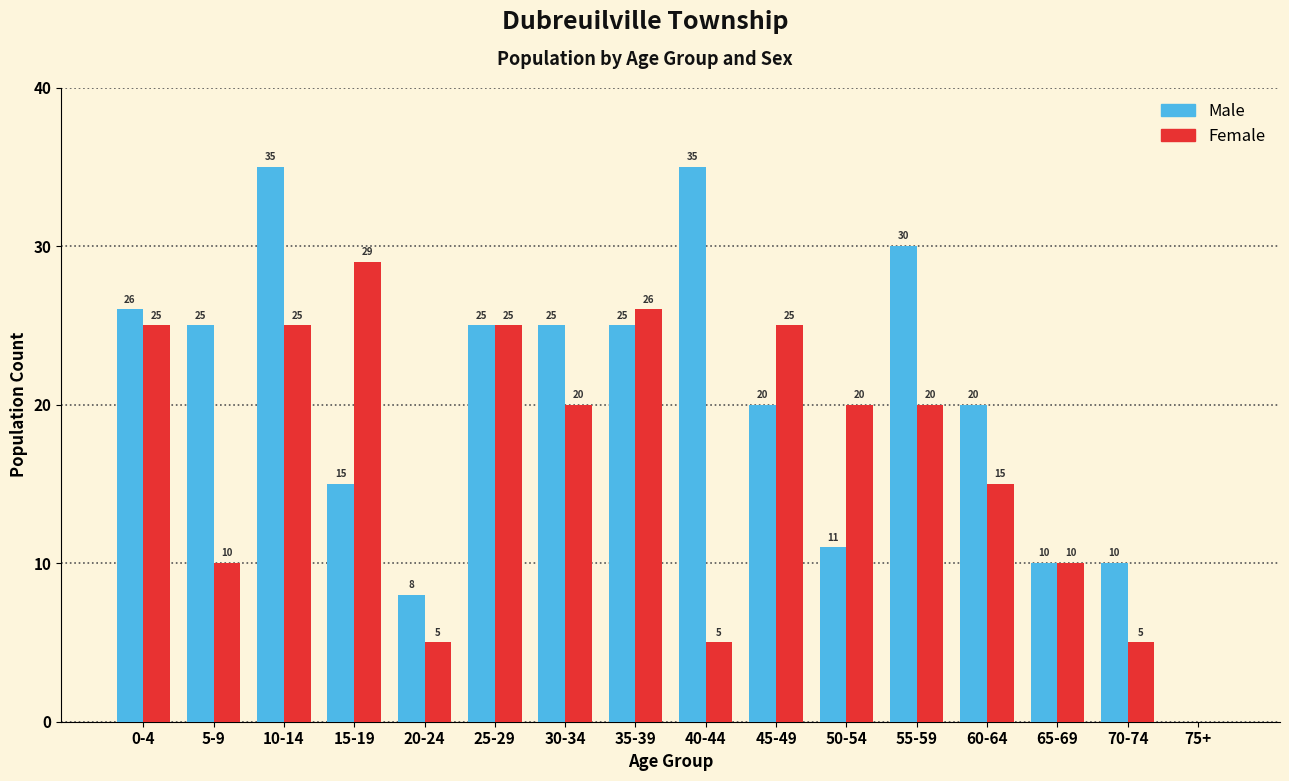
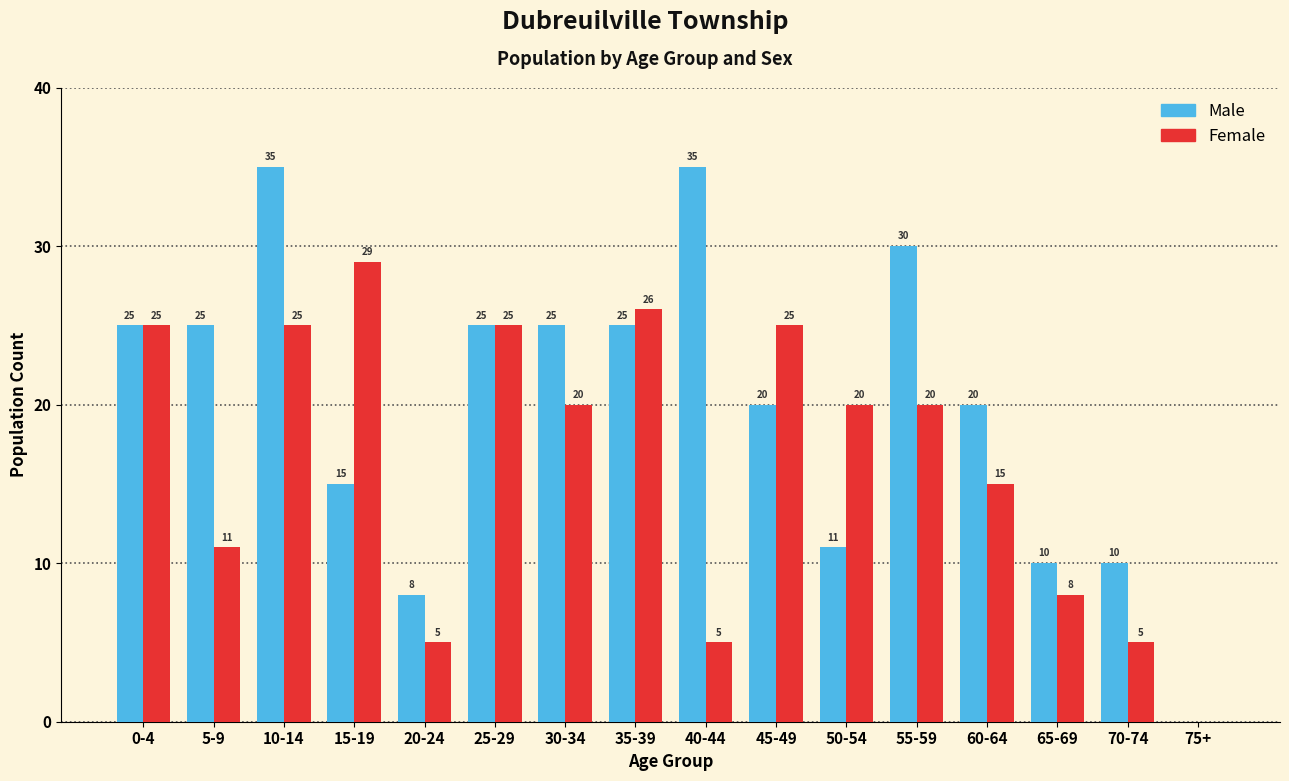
  {
    "Male": {
-     "0-4": 26,
+     "0-4": 25,
      "5-9": 25,
      "10-14": 35,
      "15-19": 15,
      "20-24": 8,
      "25-29": 25,
      "30-34": 25,
      "35-39": 25,
      "40-44": 35,
      "45-49": 20,
      "50-54": 11,
      "55-59": 30,
      "60-64": 20,
      "65-69": 10,
      "70-74": 10
    },
    "Female": {
      "0-4": 25,
-     "5-9": 10,
+     "5-9": 11,
      "10-14": 25,
      "15-19": 29,
      "20-24": 5,
      "25-29": 25,
      "30-34": 20,
      "35-39": 26,
      "40-44": 5,
      "45-49": 25,
      "50-54": 20,
      "55-59": 20,
      "60-64": 15,
-     "65-69": 10,
+     "65-69": 8,
      "70-74": 5
    }
  }
